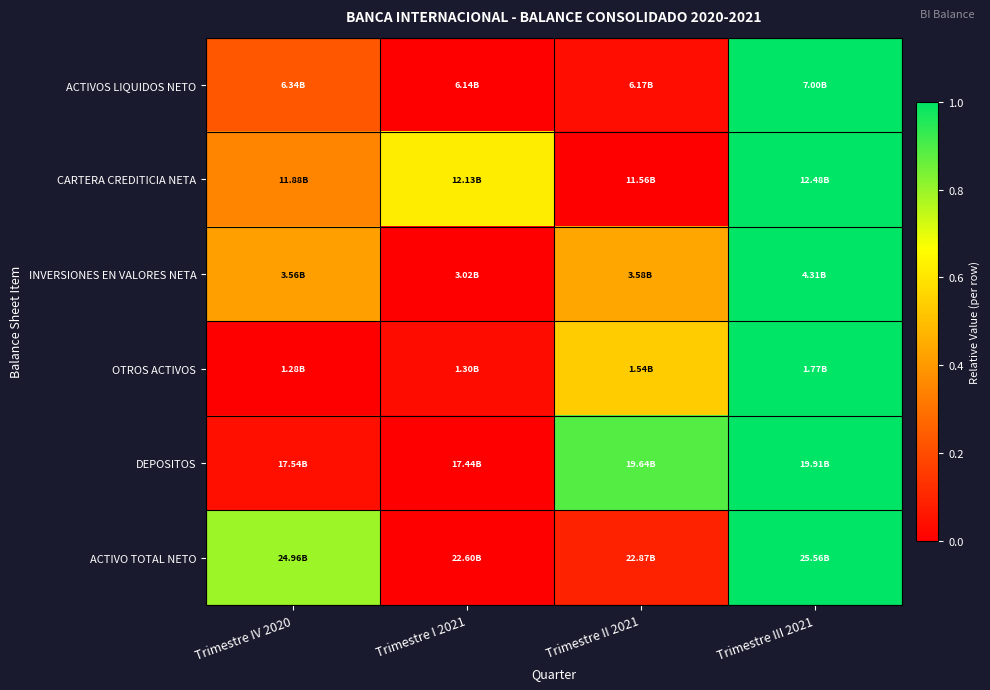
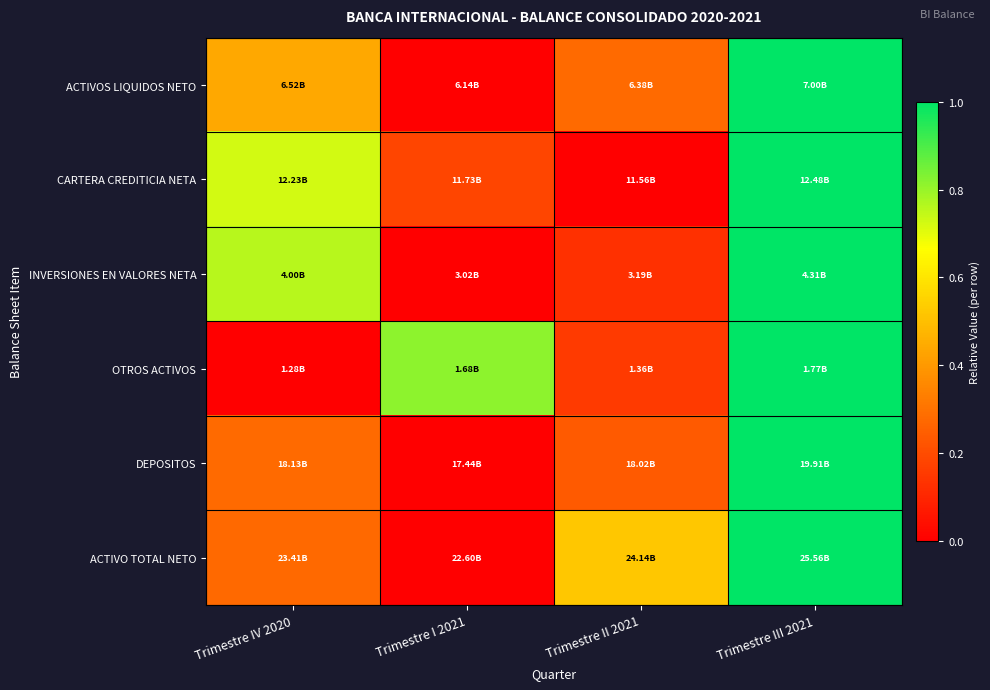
  {
    "ACTIVOS LIQUIDOS NETO": {
-     "Trimestre IV 2020": "6.34B",
+     "Trimestre IV 2020": "6.52B",
      "Trimestre I 2021": "6.14B",
-     "Trimestre II 2021": "6.17B",
+     "Trimestre II 2021": "6.38B",
      "Trimestre III 2021": "7.00B"
    },
    "CARTERA CREDITICIA NETA": {
-     "Trimestre IV 2020": "11.88B",
-     "Trimestre I 2021": "12.13B",
+     "Trimestre IV 2020": "12.23B",
+     "Trimestre I 2021": "11.73B",
      "Trimestre II 2021": "11.56B",
      "Trimestre III 2021": "12.48B"
    },
    "INVERSIONES EN VALORES NETA": {
-     "Trimestre IV 2020": "3.56B",
+     "Trimestre IV 2020": "4.00B",
      "Trimestre I 2021": "3.02B",
-     "Trimestre II 2021": "3.58B",
+     "Trimestre II 2021": "3.19B",
      "Trimestre III 2021": "4.31B"
    },
    "OTROS ACTIVOS": {
      "Trimestre IV 2020": "1.28B",
-     "Trimestre I 2021": "1.30B",
-     "Trimestre II 2021": "1.54B",
+     "Trimestre I 2021": "1.68B",
+     "Trimestre II 2021": "1.36B",
      "Trimestre III 2021": "1.77B"
    },
    "DEPOSITOS": {
-     "Trimestre IV 2020": "17.54B",
+     "Trimestre IV 2020": "18.13B",
      "Trimestre I 2021": "17.44B",
-     "Trimestre II 2021": "19.64B",
+     "Trimestre II 2021": "18.02B",
      "Trimestre III 2021": "19.91B"
    },
    "ACTIVO TOTAL NETO": {
-     "Trimestre IV 2020": "24.96B",
+     "Trimestre IV 2020": "23.41B",
      "Trimestre I 2021": "22.60B",
-     "Trimestre II 2021": "22.87B",
+     "Trimestre II 2021": "24.14B",
      "Trimestre III 2021": "25.56B"
    }
  }
